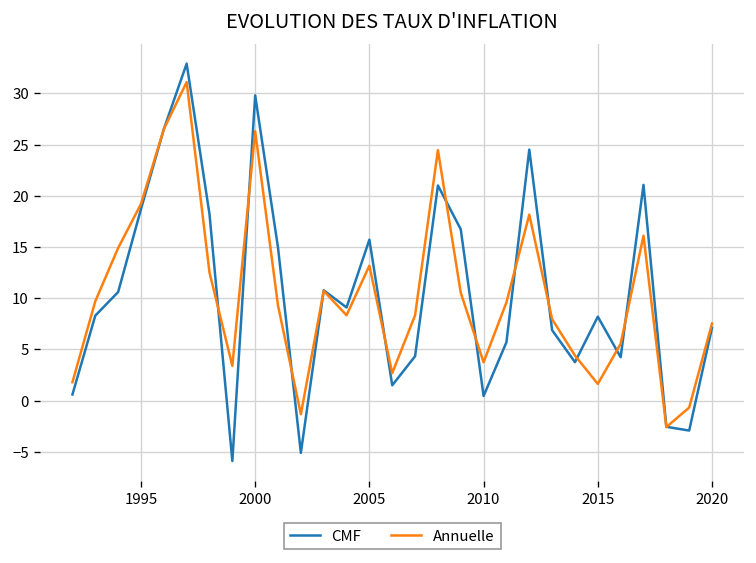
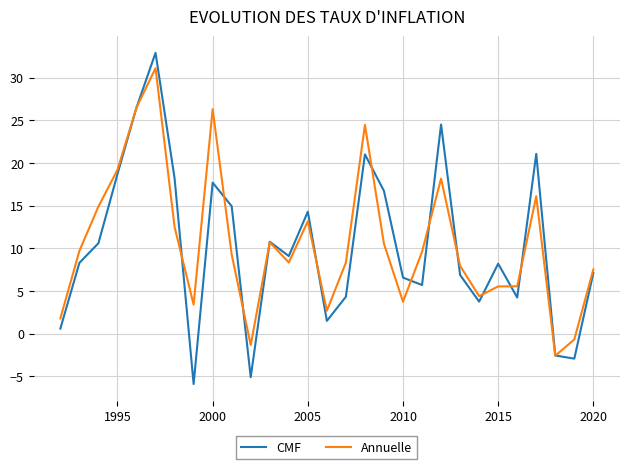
  {
    "CMF": {
      "1995": 19,
-     "2000": 30,
-     "2005": 16,
-     "2010": 0,
+     "2000": 18,
+     "2005": 14,
+     "2010": 7,
      "2015": 8,
      "2020": 7
    },
    "Annuelle": {
      "1995": 19,
      "2000": 26,
      "2005": 13,
      "2010": 4,
-     "2015": 2,
+     "2015": 6,
      "2020": 8
    }
  }
